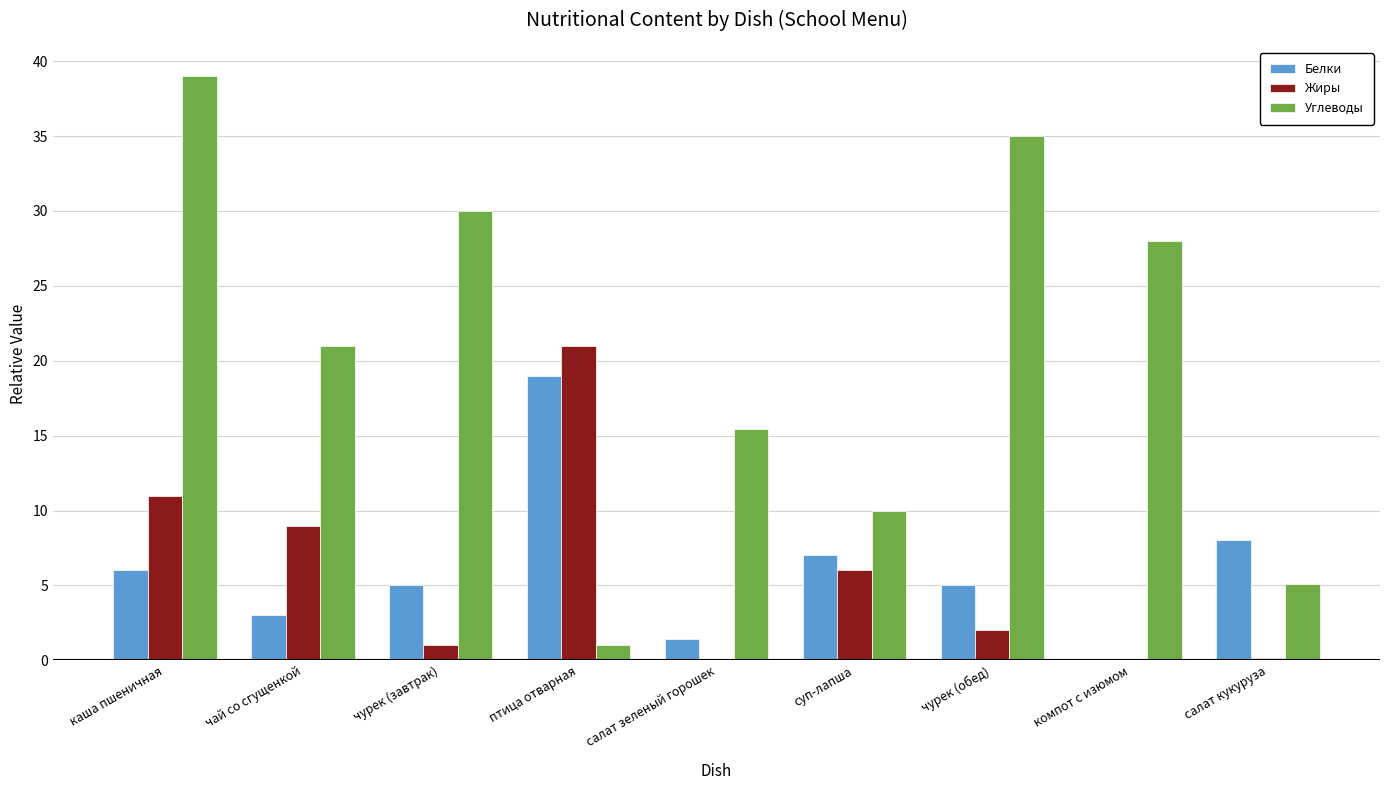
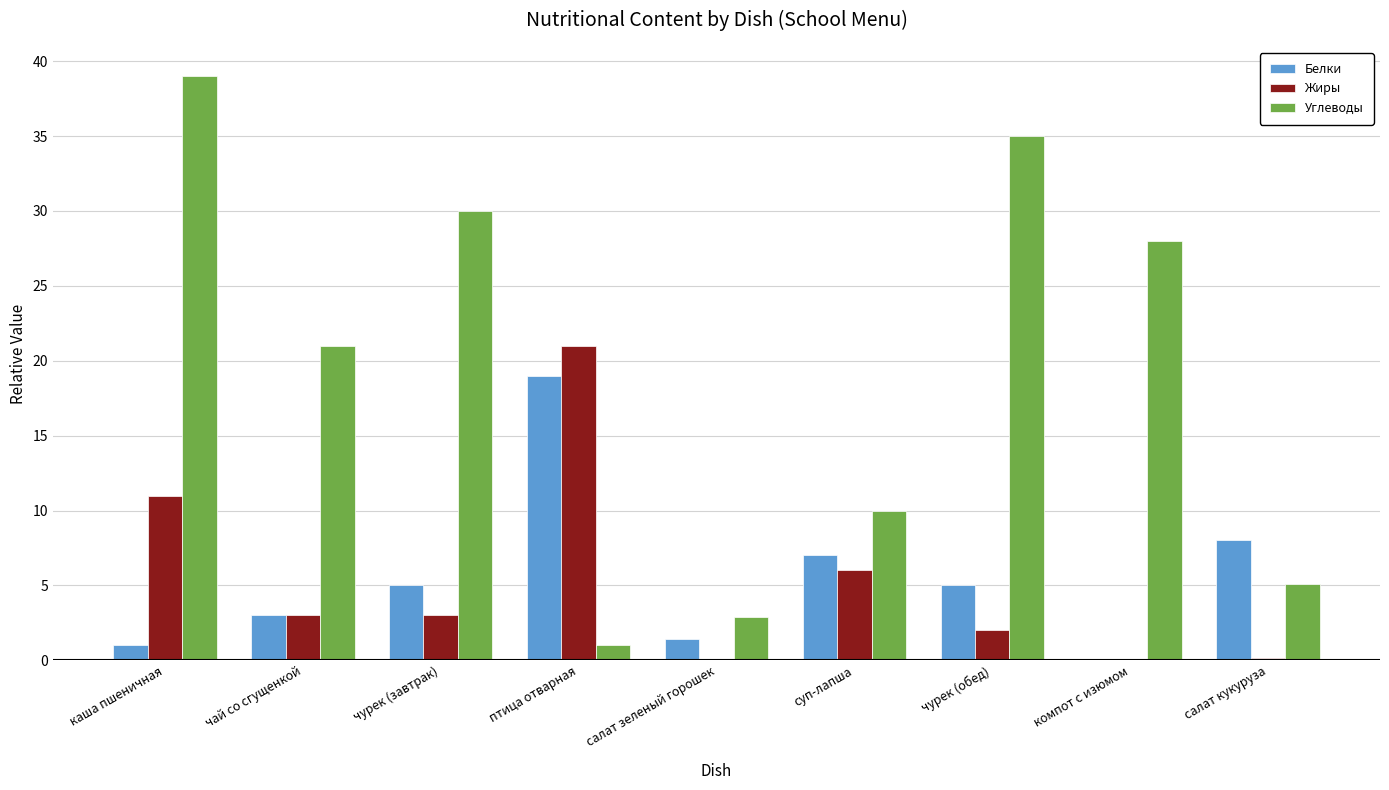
  {
    "Белки": {
-     "каша пшеничная": 6,
+     "каша пшеничная": 1,
      "чай со сгущенкой": 3,
      "чурек (завтрак)": 5,
      "птица отварная": 19,
      "салат зеленый горошек": 1.4,
      "суп-лапша": 7,
      "чурек (обед)": 5,
      "компот с изюмом": 0,
      "салат кукуруза": 8
    },
    "Жиры": {
      "каша пшеничная": 11,
-     "чай со сгущенкой": 9,
-     "чурек (завтрак)": 1,
+     "чай со сгущенкой": 3,
+     "чурек (завтрак)": 3,
      "птица отварная": 21,
      "суп-лапша": 6,
      "чурек (обед)": 2,
      "компот с изюмом": 0
    },
    "Углеводы": {
      "каша пшеничная": 39.0,
      "чай со сгущенкой": 21.0,
      "чурек (завтрак)": 30.0,
      "птица отварная": 1.0,
-     "салат зеленый горошек": 15.4,
+     "салат зеленый горошек": 2.9,
      "суп-лапша": 10.0,
      "чурек (обед)": 35.0,
      "компот с изюмом": 28.0,
      "салат кукуруза": 5.1
    }
  }
